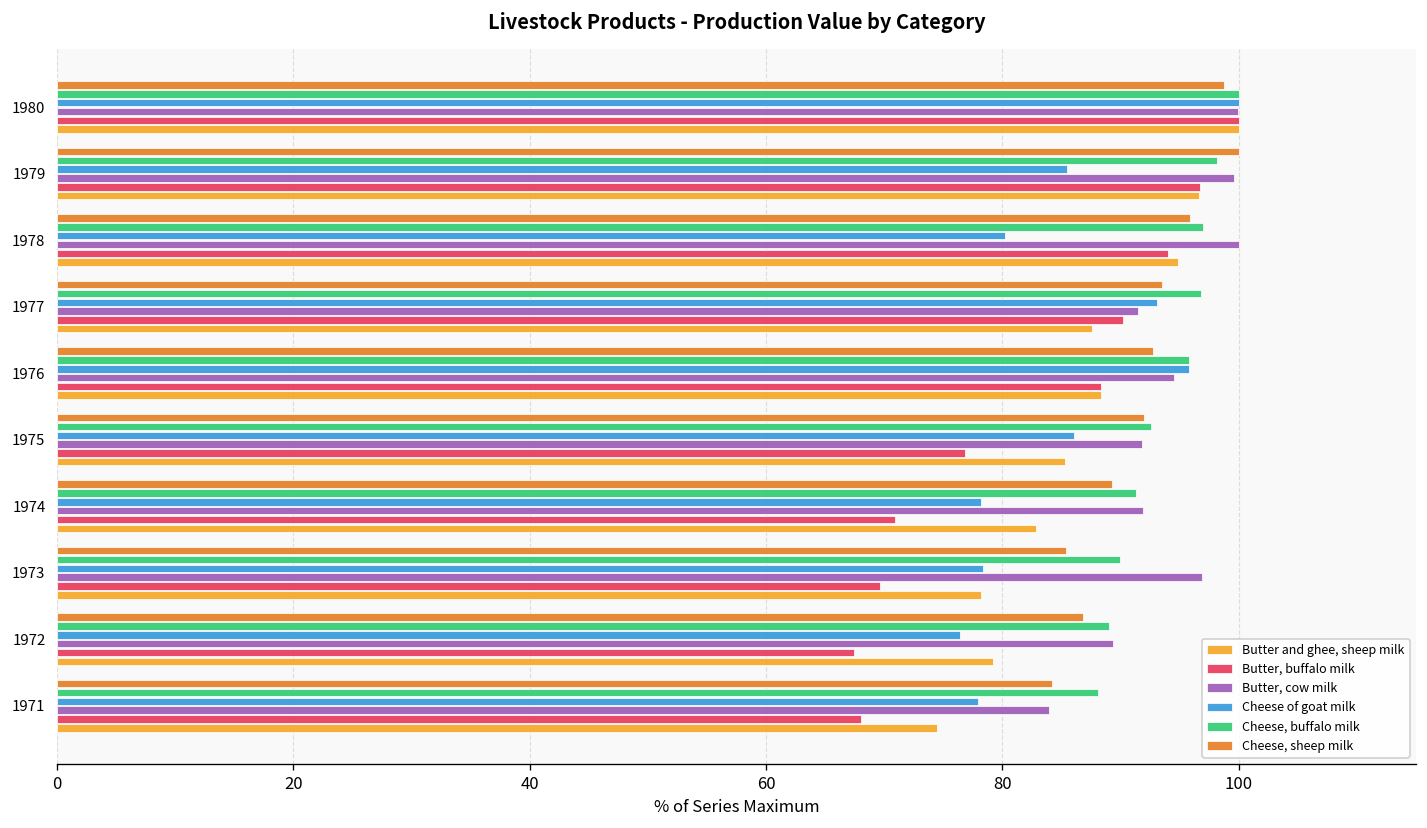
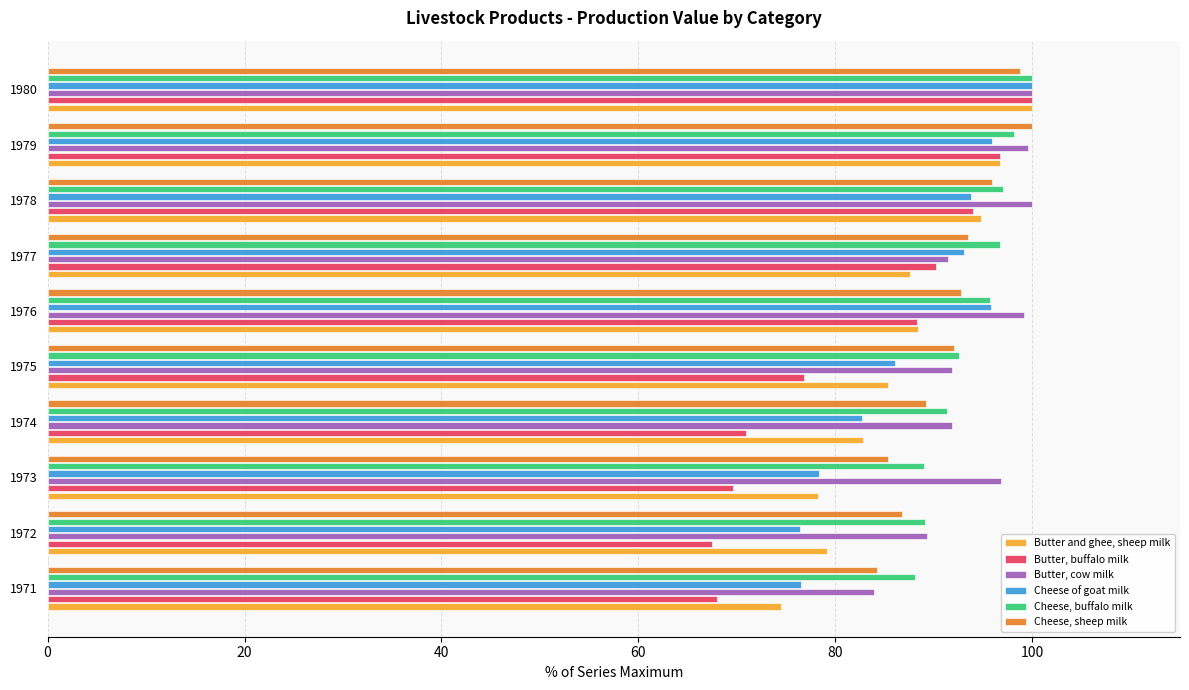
  {
    "Butter, buffalo milk": {
      "1980": 100,
      "1979": 97,
      "1978": 94,
      "1977": 90,
      "1976": 88,
      "1975": 77,
      "1974": 71,
      "1973": 70,
      "1972": 67,
      "1971": 68
    },
    "Butter, cow milk": {
      "1980": 100,
      "1979": 100,
      "1978": 100,
      "1977": 91,
-     "1976": 94,
+     "1976": 99,
      "1975": 92,
      "1974": 92,
      "1973": 97,
      "1972": 89,
      "1971": 84
    },
    "Cheese of goat milk": {
      "1980": 100,
-     "1979": 85,
-     "1978": 80,
+     "1979": 96,
+     "1978": 94,
      "1977": 93,
      "1976": 96,
      "1975": 86,
-     "1974": 78,
+     "1974": 83,
      "1973": 78,
      "1972": 76,
-     "1971": 78
+     "1971": 77
    },
    "Cheese, buffalo milk": {
      "1980": 100,
      "1979": 98,
      "1978": 97,
      "1977": 97,
      "1976": 96,
      "1975": 93,
      "1974": 91,
-     "1973": 90,
+     "1973": 89,
      "1972": 89,
      "1971": 88
    }
  }
